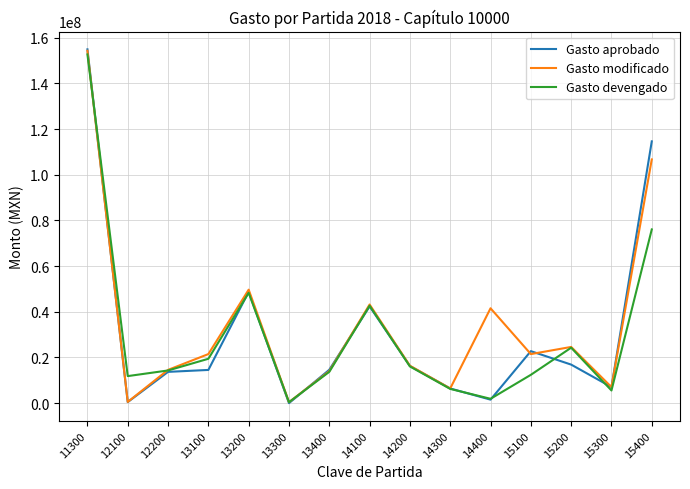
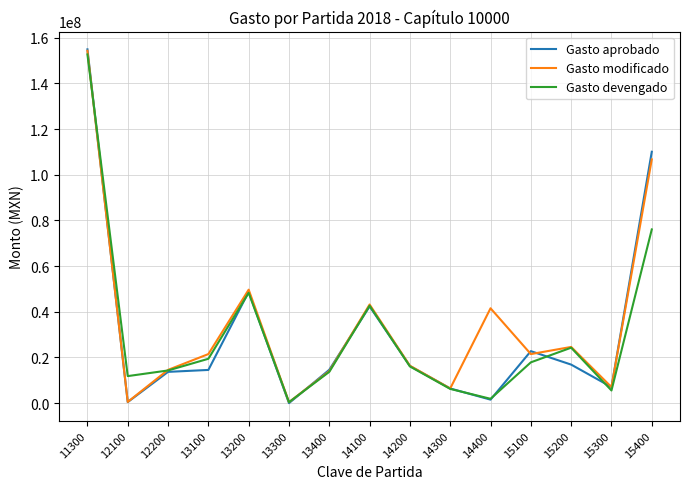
  {
    "Gasto aprobado": {
      "13100": 15000000,
      "15100": 23000000,
      "15200": 17000000,
-     "15400": 115000000
+     "15400": 110000000
    },
    "Gasto modificado": {
      "13100": 21000000,
      "14400": 42000000,
      "15100": 21000000,
      "15400": 107000000
    },
    "Gasto devengado": {
      "11300": 153000000,
      "12100": 12000000,
      "13100": 19000000,
-     "15100": 12000000,
+     "15100": 18000000,
      "15300": 6000000,
      "15400": 76000000
    }
  }
